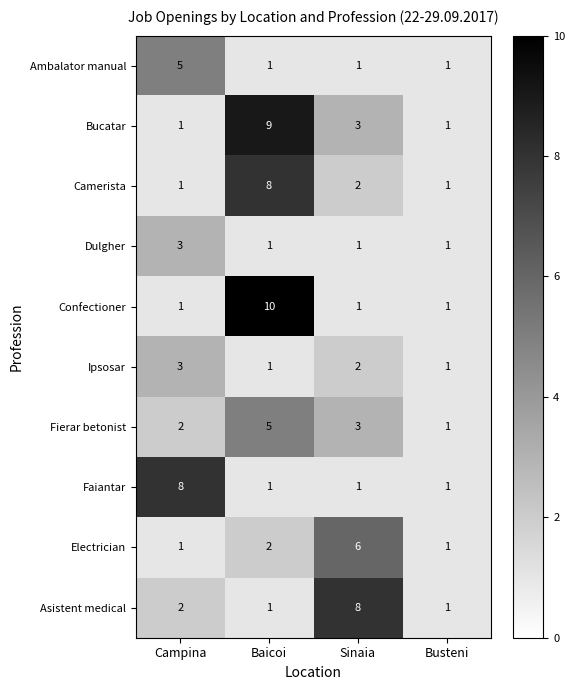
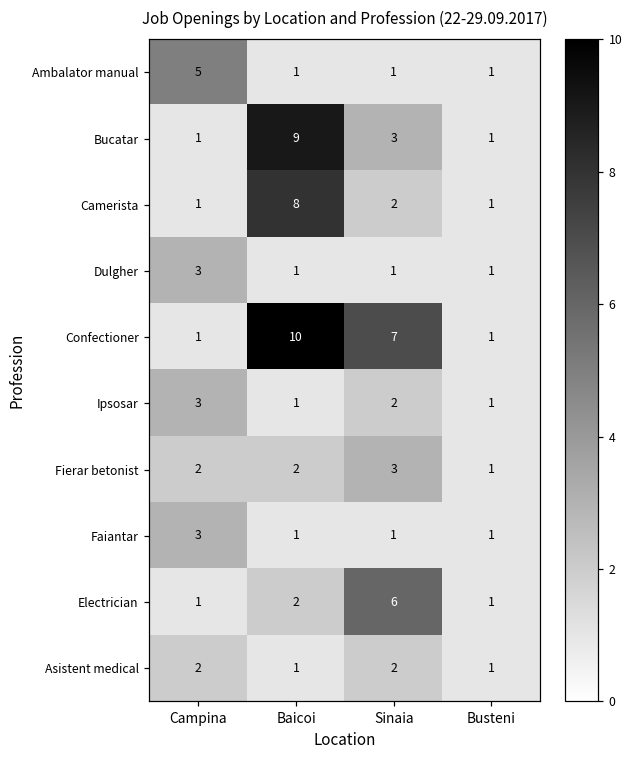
  {
    "Ambalator manual": {
      "Campina": 5,
      "Baicoi": 1,
      "Sinaia": 1,
      "Busteni": 1
    },
    "Bucatar": {
      "Campina": 1,
      "Baicoi": 9,
      "Sinaia": 3,
      "Busteni": 1
    },
    "Camerista": {
      "Campina": 1,
      "Baicoi": 8,
      "Sinaia": 2,
      "Busteni": 1
    },
    "Dulgher": {
      "Campina": 3,
      "Baicoi": 1,
      "Sinaia": 1,
      "Busteni": 1
    },
    "Confectioner": {
      "Campina": 1,
      "Baicoi": 10,
-     "Sinaia": 1,
+     "Sinaia": 7,
      "Busteni": 1
    },
    "Ipsosar": {
      "Campina": 3,
      "Baicoi": 1,
      "Sinaia": 2,
      "Busteni": 1
    },
    "Fierar betonist": {
      "Campina": 2,
-     "Baicoi": 5,
+     "Baicoi": 2,
      "Sinaia": 3,
      "Busteni": 1
    },
    "Faiantar": {
-     "Campina": 8,
+     "Campina": 3,
      "Baicoi": 1,
      "Sinaia": 1,
      "Busteni": 1
    },
    "Electrician": {
      "Campina": 1,
      "Baicoi": 2,
      "Sinaia": 6,
      "Busteni": 1
    },
    "Asistent medical": {
      "Campina": 2,
      "Baicoi": 1,
-     "Sinaia": 8,
+     "Sinaia": 2,
      "Busteni": 1
    }
  }
